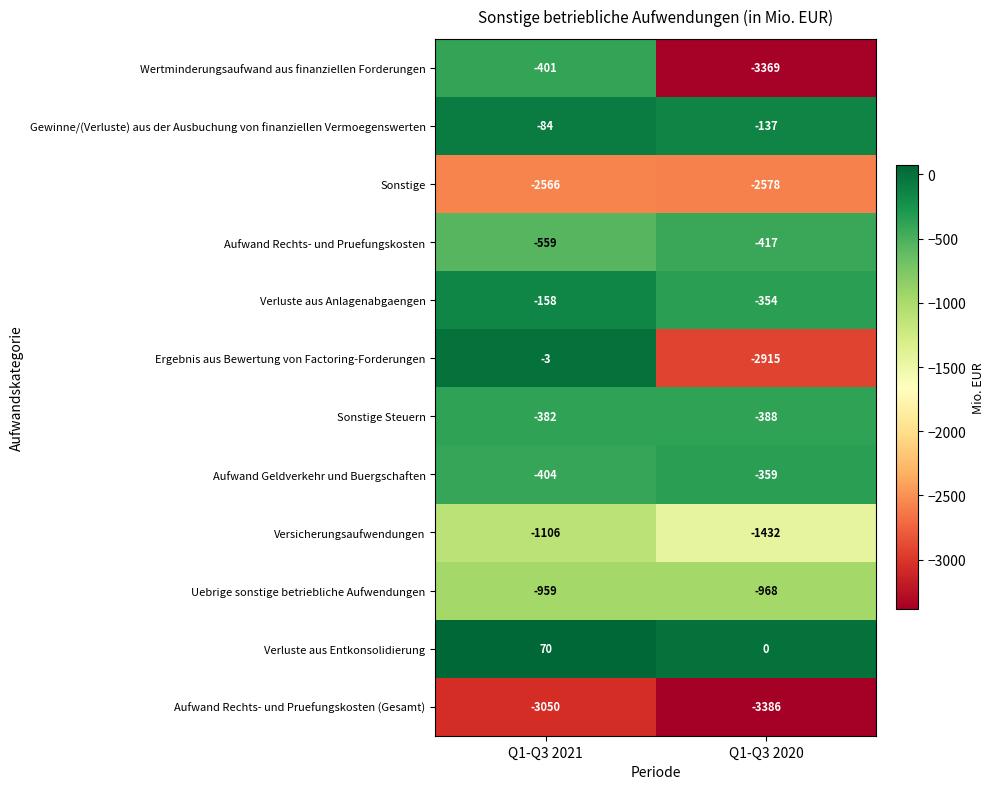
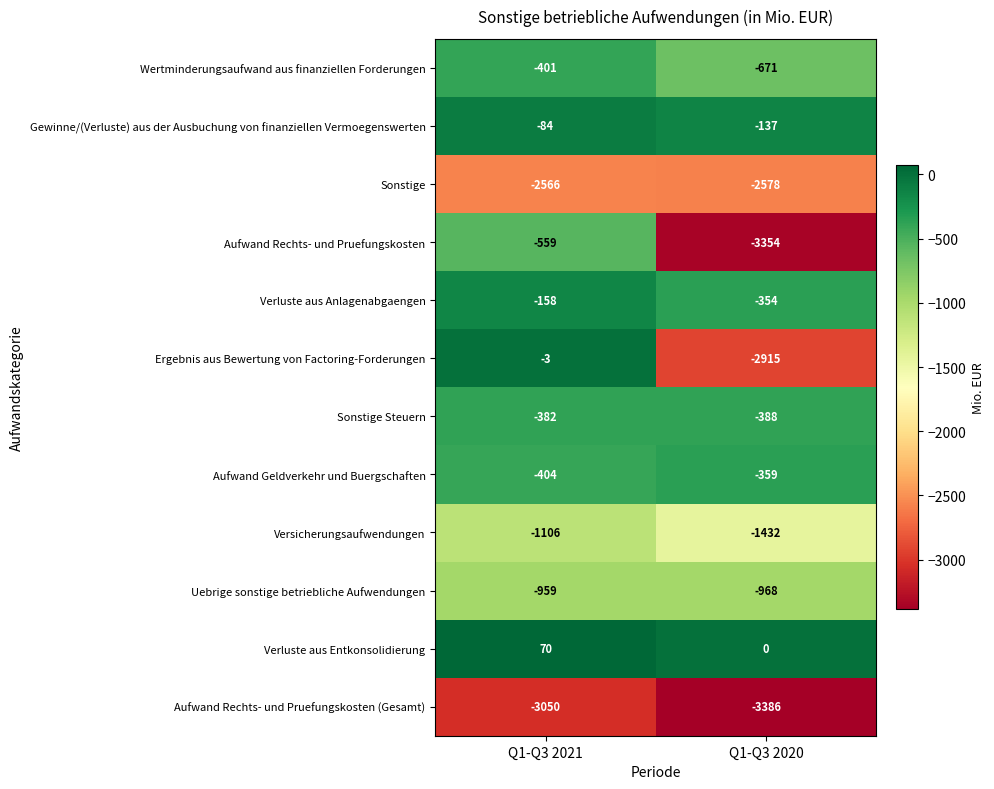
  {
    "Wertminderungsaufwand aus finanziellen Forderungen": {
      "Q1-Q3 2021": -401,
-     "Q1-Q3 2020": -3369
+     "Q1-Q3 2020": -671
    },
    "Gewinne/(Verluste) aus der Ausbuchung von finanziellen Vermoegenswerten": {
      "Q1-Q3 2021": -84,
      "Q1-Q3 2020": -137
    },
    "Sonstige": {
      "Q1-Q3 2021": -2566,
      "Q1-Q3 2020": -2578
    },
    "Aufwand Rechts- und Pruefungskosten": {
      "Q1-Q3 2021": -559,
-     "Q1-Q3 2020": -417
+     "Q1-Q3 2020": -3354
    },
    "Verluste aus Anlagenabgaengen": {
      "Q1-Q3 2021": -158,
      "Q1-Q3 2020": -354
    },
    "Ergebnis aus Bewertung von Factoring-Forderungen": {
      "Q1-Q3 2021": -3,
      "Q1-Q3 2020": -2915
    },
    "Sonstige Steuern": {
      "Q1-Q3 2021": -382,
      "Q1-Q3 2020": -388
    },
    "Aufwand Geldverkehr und Buergschaften": {
      "Q1-Q3 2021": -404,
      "Q1-Q3 2020": -359
    },
    "Versicherungsaufwendungen": {
      "Q1-Q3 2021": -1106,
      "Q1-Q3 2020": -1432
    },
    "Uebrige sonstige betriebliche Aufwendungen": {
      "Q1-Q3 2021": -959,
      "Q1-Q3 2020": -968
    },
    "Verluste aus Entkonsolidierung": {
      "Q1-Q3 2021": 70,
      "Q1-Q3 2020": 0
    },
    "Aufwand Rechts- und Pruefungskosten (Gesamt)": {
      "Q1-Q3 2021": -3050,
      "Q1-Q3 2020": -3386
    }
  }
